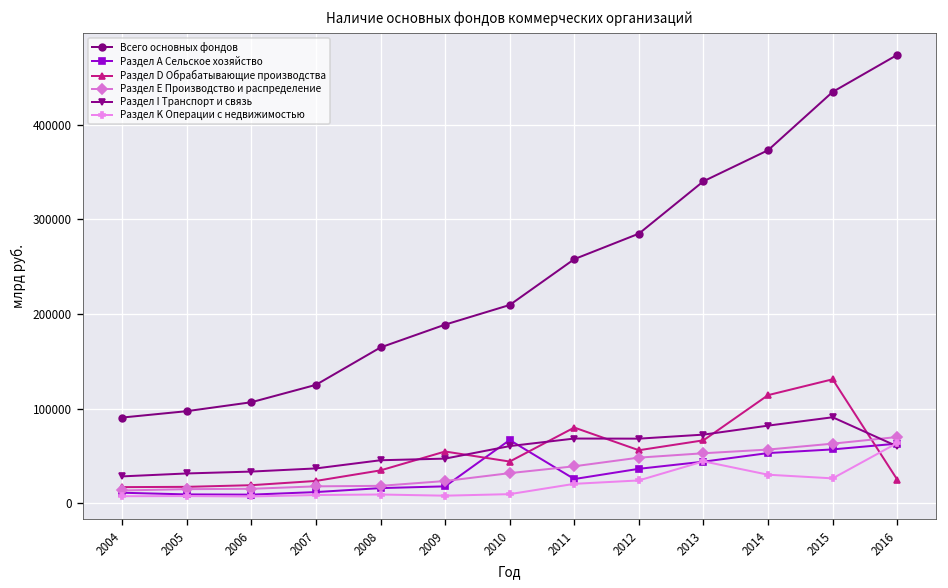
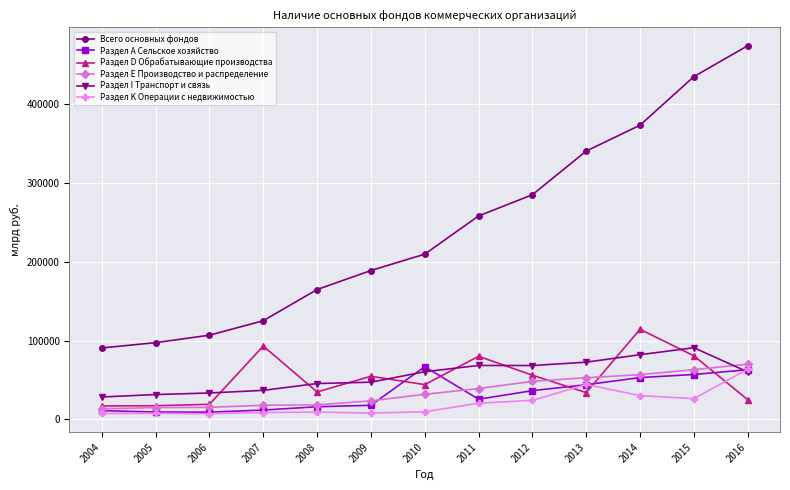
  {
    "Раздел А Сельское хозяйство": {
      "2009": 20000,
      "2010": 70000,
      "2011": 30000,
      "2012": 40000,
      "2014": 50000,
      "2015": 60000
    },
    "Раздел D Обрабатывающие производства": {
      "2004": 20000,
      "2006": 20000,
-     "2007": 20000,
+     "2007": 90000,
      "2008": 30000,
      "2009": 50000,
      "2010": 40000,
      "2011": 80000,
      "2012": 60000,
-     "2013": 70000,
+     "2013": 30000,
      "2014": 110000,
-     "2015": 130000,
+     "2015": 80000,
      "2016": 30000
    }
  }
